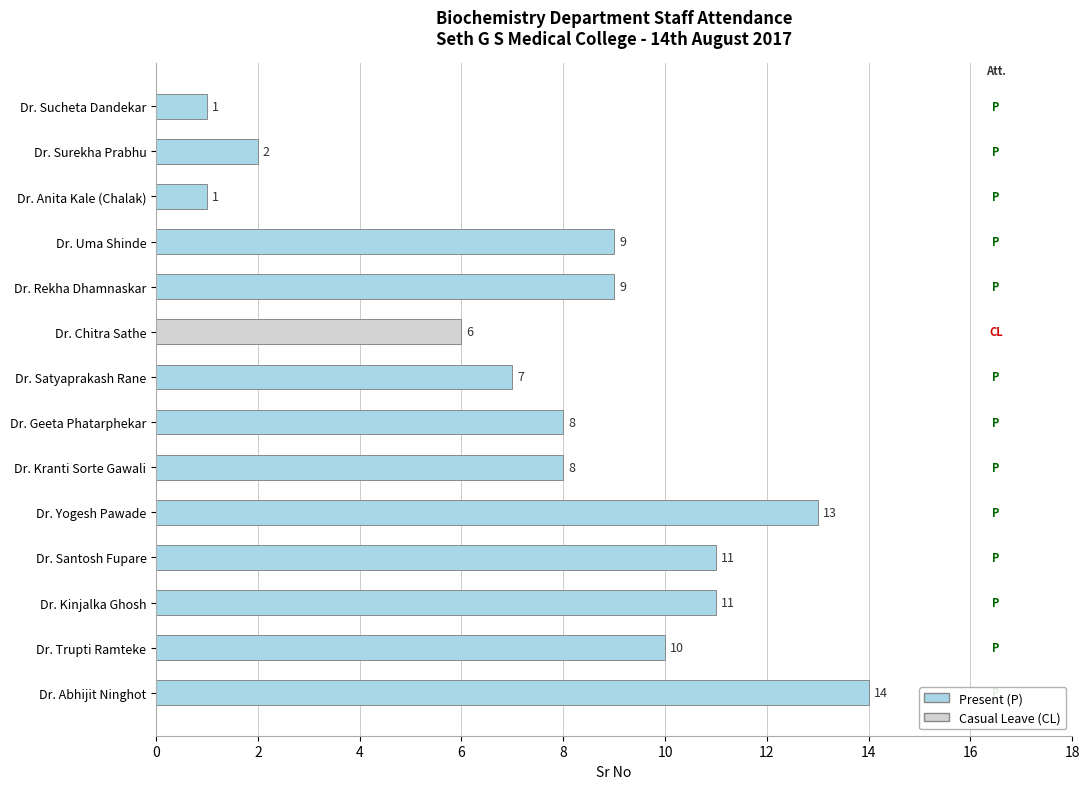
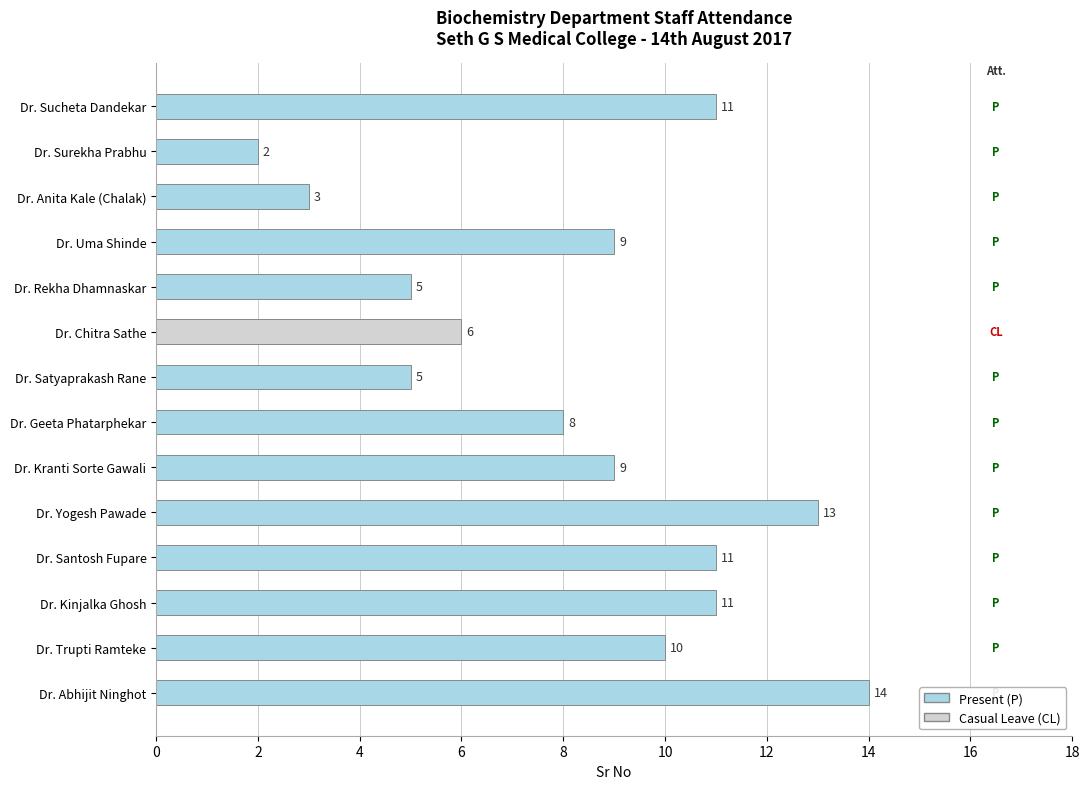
  {
-   "Dr. Sucheta Dandekar": 1,
+   "Dr. Sucheta Dandekar": 11,
    "Dr. Surekha Prabhu": 2,
-   "Dr. Anita Kale (Chalak)": 1,
+   "Dr. Anita Kale (Chalak)": 3,
    "Dr. Uma Shinde": 9,
-   "Dr. Rekha Dhamnaskar": 9,
+   "Dr. Rekha Dhamnaskar": 5,
    "Dr. Chitra Sathe": 6,
-   "Dr. Satyaprakash Rane": 7,
+   "Dr. Satyaprakash Rane": 5,
    "Dr. Geeta Phatarphekar": 8,
-   "Dr. Kranti Sorte Gawali": 8,
+   "Dr. Kranti Sorte Gawali": 9,
    "Dr. Yogesh Pawade": 13,
    "Dr. Santosh Fupare": 11,
    "Dr. Kinjalka Ghosh": 11,
    "Dr. Trupti Ramteke": 10,
    "Dr. Abhijit Ninghot": 14
  }
